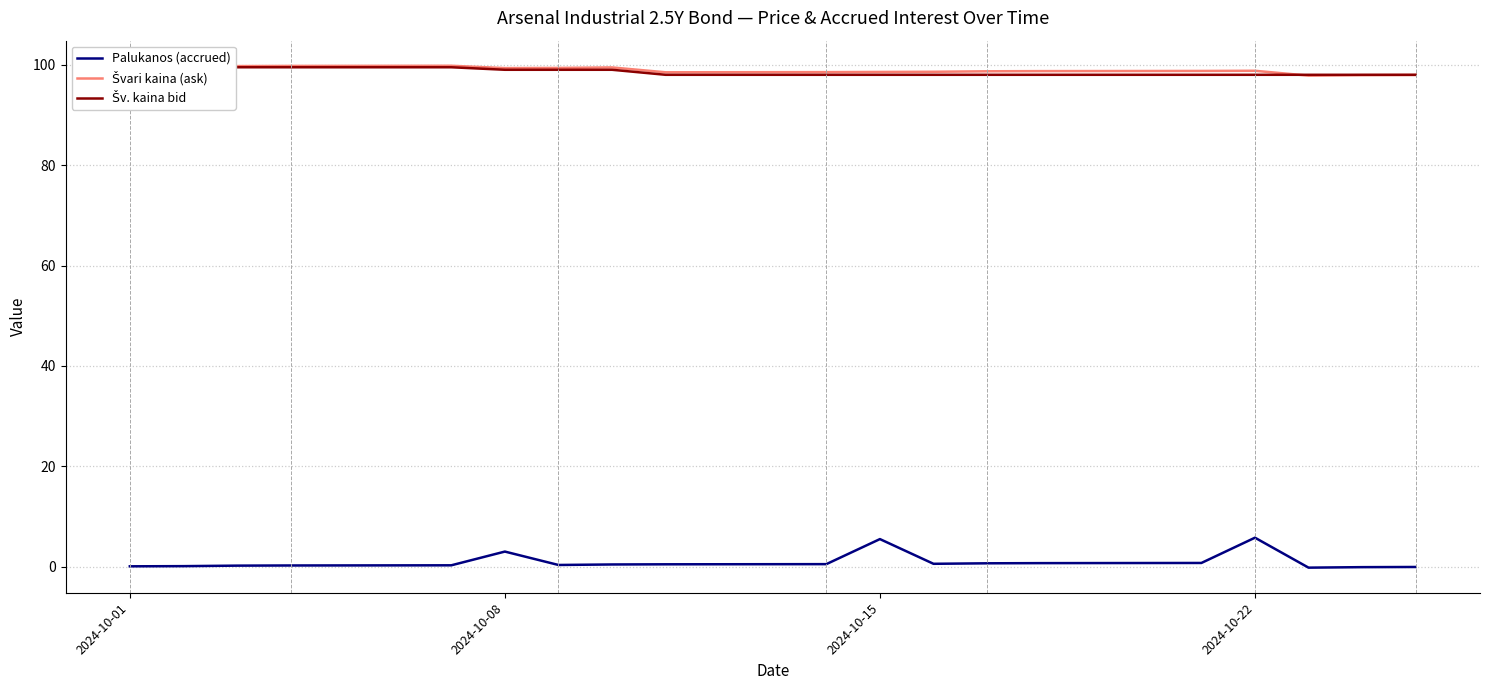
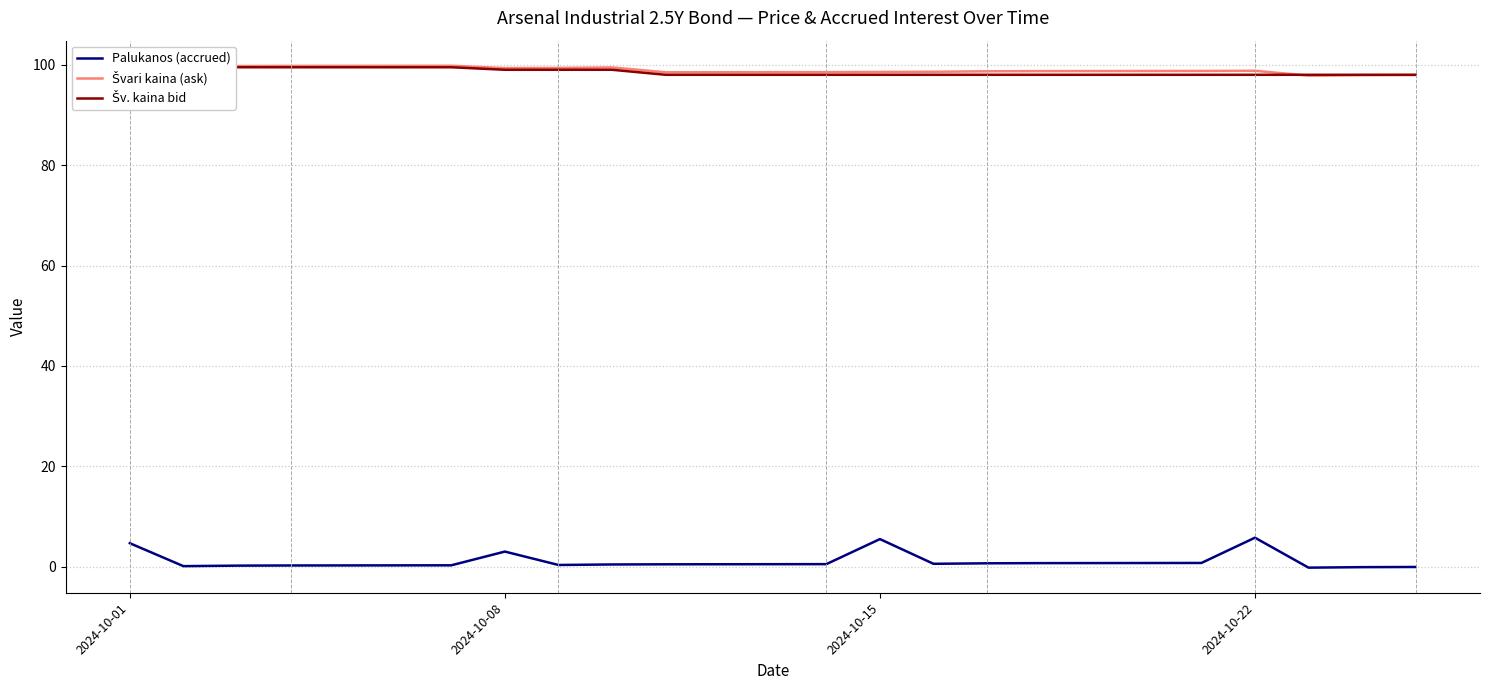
  {
    "Palukanos (accrued)": {
-     "2024-10-01": 0,
+     "2024-10-01": 5,
      "2024-10-08": 3,
      "2024-10-15": 6,
      "2024-10-22": 6
    },
    "Švari kaina (ask)": {
      "2024-10-15": 99,
      "2024-10-22": 99
    },
    "Šv. kaina bid": {
      "2024-10-15": 98,
      "2024-10-22": 98
    }
  }
